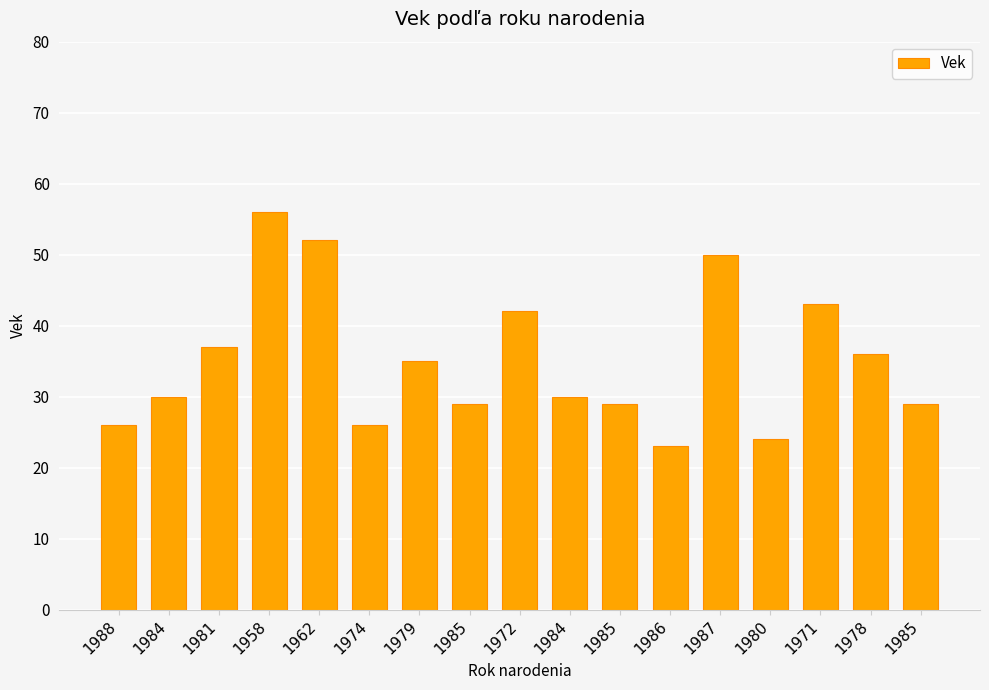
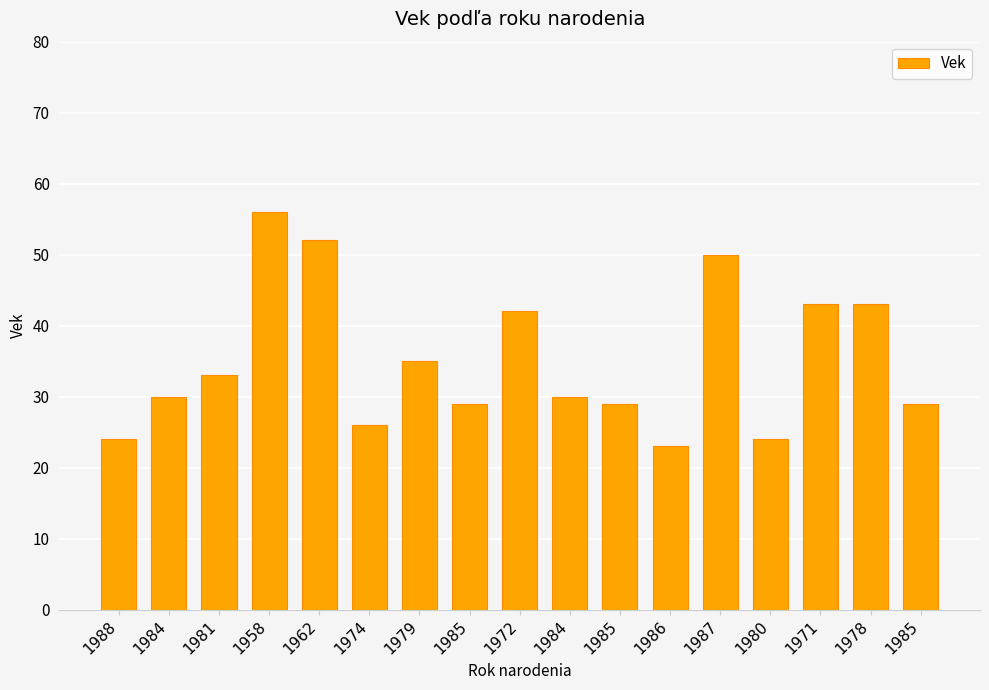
  {
-   "1988": 26,
-   "1981": 37,
+   "1988": 24,
+   "1981": 33,
    "1958": 56,
    "1962": 52,
    "1974": 26,
    "1979": 35,
    "1972": 42,
    "1986": 23,
    "1987": 50,
    "1980": 24,
    "1971": 43,
-   "1978": 36
+   "1978": 43
  }
